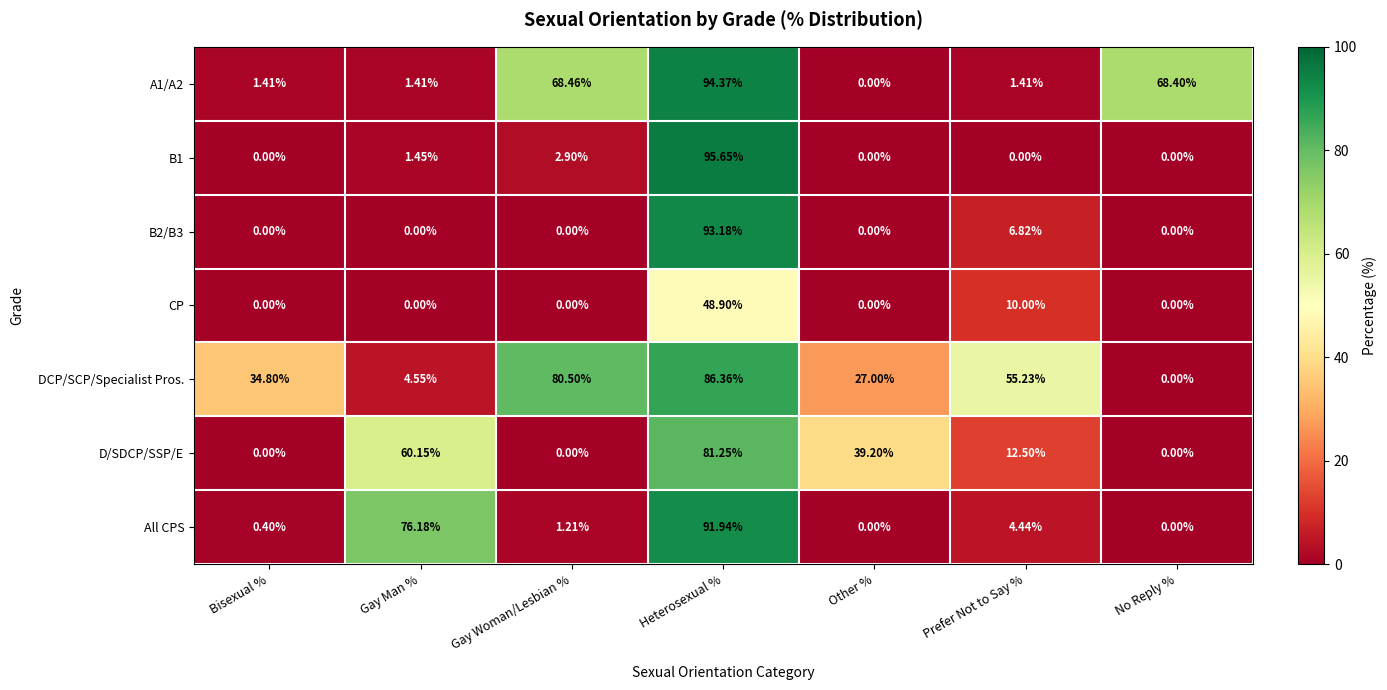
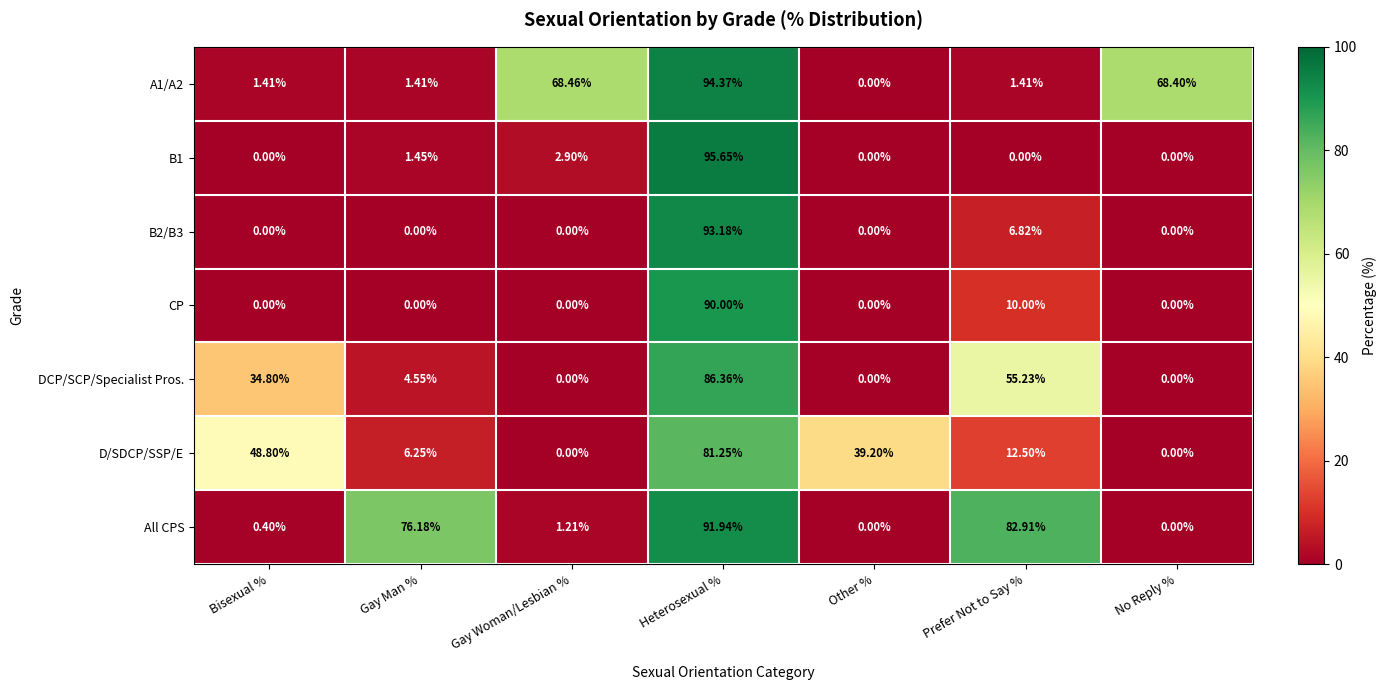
  {
    "A1/A2": {
      "Bisexual %": "1.41%",
      "Gay Man %": "1.41%",
      "Gay Woman/Lesbian %": "68.46%",
      "Heterosexual %": "94.37%",
      "Other %": "0.00%",
      "Prefer Not to Say %": "1.41%",
      "No Reply %": "68.40%"
    },
    "B1": {
      "Bisexual %": "0.00%",
      "Gay Man %": "1.45%",
      "Gay Woman/Lesbian %": "2.90%",
      "Heterosexual %": "95.65%",
      "Other %": "0.00%",
      "Prefer Not to Say %": "0.00%",
      "No Reply %": "0.00%"
    },
    "B2/B3": {
      "Bisexual %": "0.00%",
      "Gay Man %": "0.00%",
      "Gay Woman/Lesbian %": "0.00%",
      "Heterosexual %": "93.18%",
      "Other %": "0.00%",
      "Prefer Not to Say %": "6.82%",
      "No Reply %": "0.00%"
    },
    "CP": {
      "Bisexual %": "0.00%",
      "Gay Man %": "0.00%",
      "Gay Woman/Lesbian %": "0.00%",
-     "Heterosexual %": "48.90%",
+     "Heterosexual %": "90.00%",
      "Other %": "0.00%",
      "Prefer Not to Say %": "10.00%",
      "No Reply %": "0.00%"
    },
    "DCP/SCP/Specialist Pros.": {
      "Bisexual %": "34.80%",
      "Gay Man %": "4.55%",
-     "Gay Woman/Lesbian %": "80.50%",
+     "Gay Woman/Lesbian %": "0.00%",
      "Heterosexual %": "86.36%",
-     "Other %": "27.00%",
+     "Other %": "0.00%",
      "Prefer Not to Say %": "55.23%",
      "No Reply %": "0.00%"
    },
    "D/SDCP/SSP/E": {
-     "Bisexual %": "0.00%",
-     "Gay Man %": "60.15%",
+     "Bisexual %": "48.80%",
+     "Gay Man %": "6.25%",
      "Gay Woman/Lesbian %": "0.00%",
      "Heterosexual %": "81.25%",
      "Other %": "39.20%",
      "Prefer Not to Say %": "12.50%",
      "No Reply %": "0.00%"
    },
    "All CPS": {
      "Bisexual %": "0.40%",
      "Gay Man %": "76.18%",
      "Gay Woman/Lesbian %": "1.21%",
      "Heterosexual %": "91.94%",
      "Other %": "0.00%",
-     "Prefer Not to Say %": "4.44%",
+     "Prefer Not to Say %": "82.91%",
      "No Reply %": "0.00%"
    }
  }
